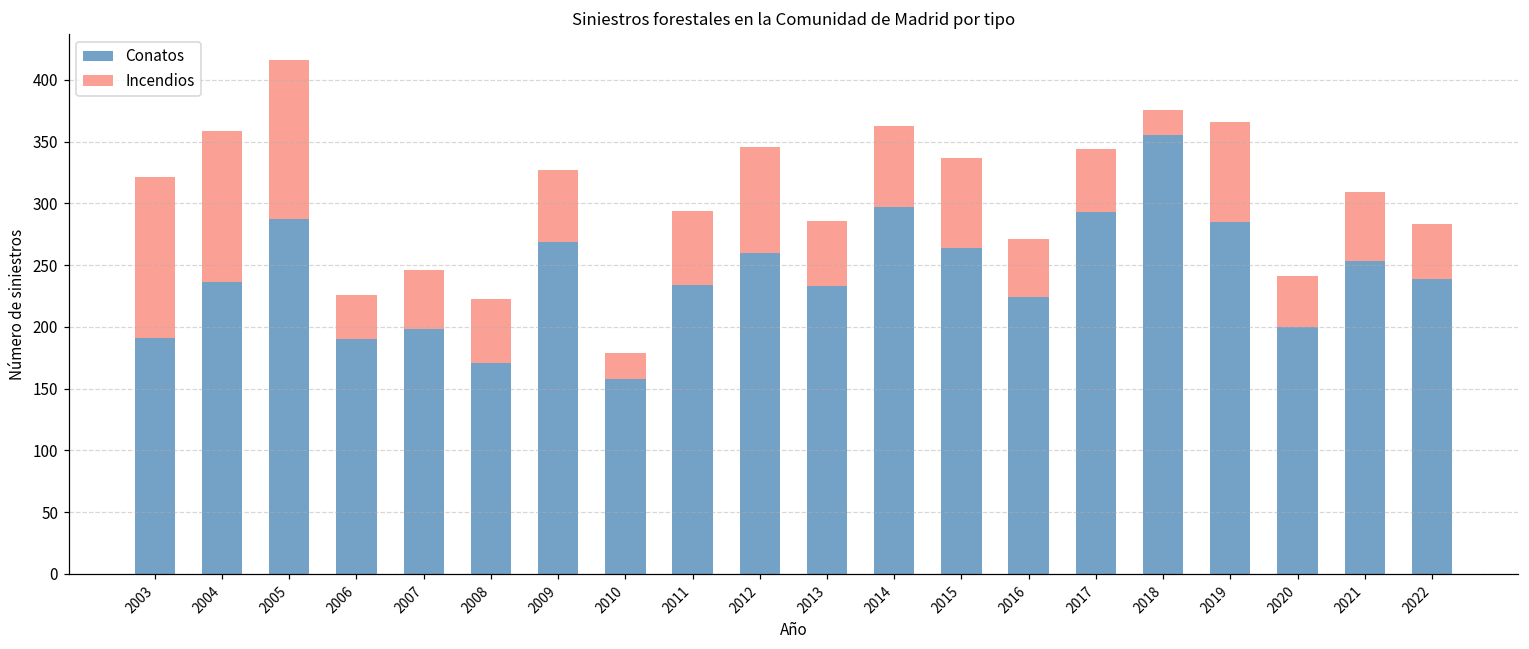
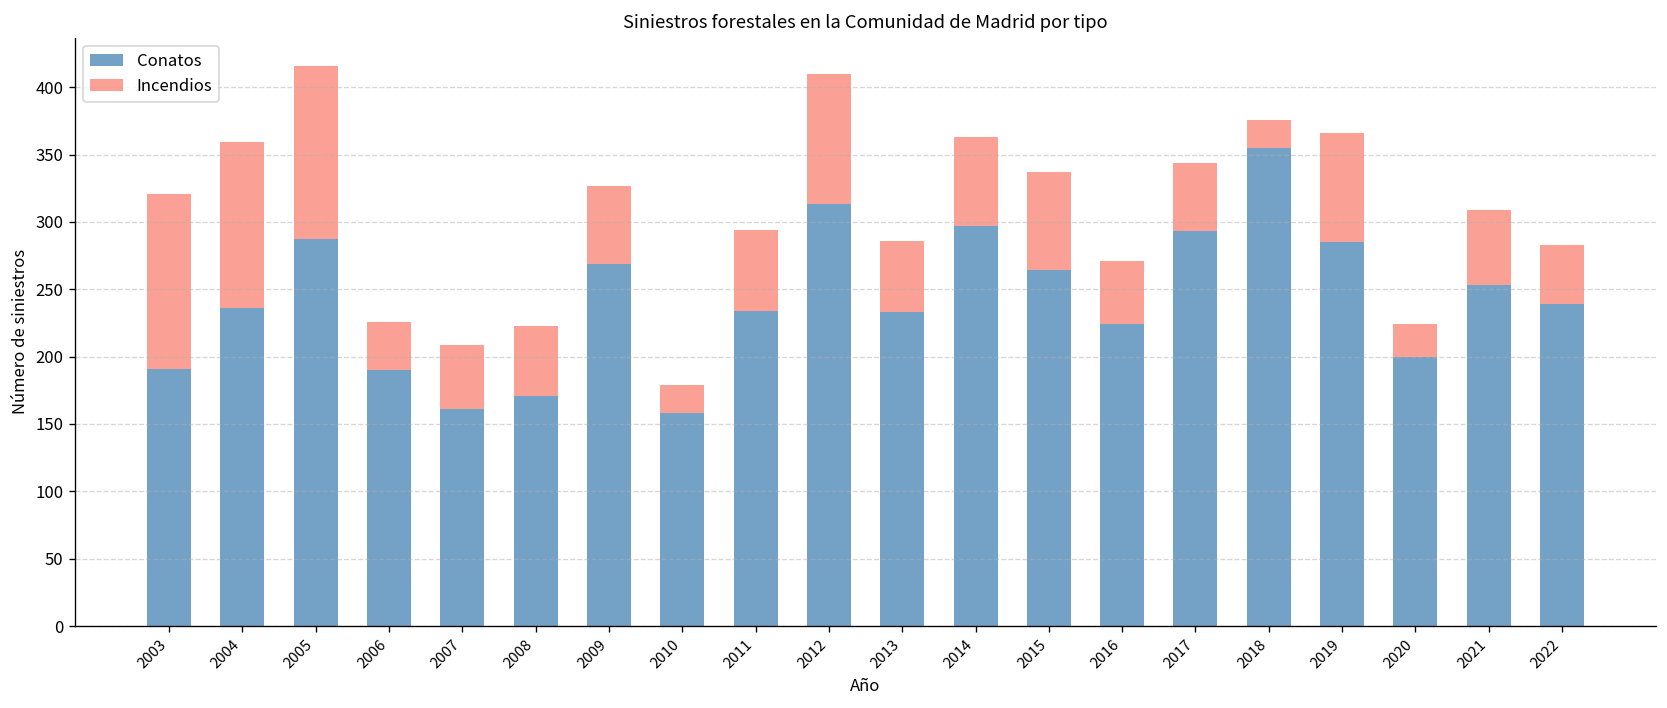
  {
    "Conatos": {
      "2003": 191,
      "2004": 236,
      "2005": 287,
      "2006": 190,
-     "2007": 198,
+     "2007": 161,
      "2008": 171,
      "2009": 269,
      "2010": 158,
      "2011": 234,
-     "2012": 260,
+     "2012": 313,
      "2013": 233,
      "2014": 297,
      "2015": 264,
      "2016": 224,
      "2017": 293,
      "2018": 355,
      "2019": 285,
      "2020": 200,
      "2021": 253,
      "2022": 239
    },
    "Incendios": {
      "2003": 130,
      "2004": 123,
      "2005": 129,
      "2006": 36,
      "2007": 48,
      "2008": 52,
      "2009": 58,
      "2010": 21,
      "2011": 60,
-     "2012": 86,
+     "2012": 97,
      "2013": 53,
      "2014": 66,
      "2015": 73,
      "2016": 47,
      "2017": 51,
      "2018": 21,
      "2019": 81,
-     "2020": 41,
+     "2020": 24,
      "2021": 56,
      "2022": 44
    }
  }
